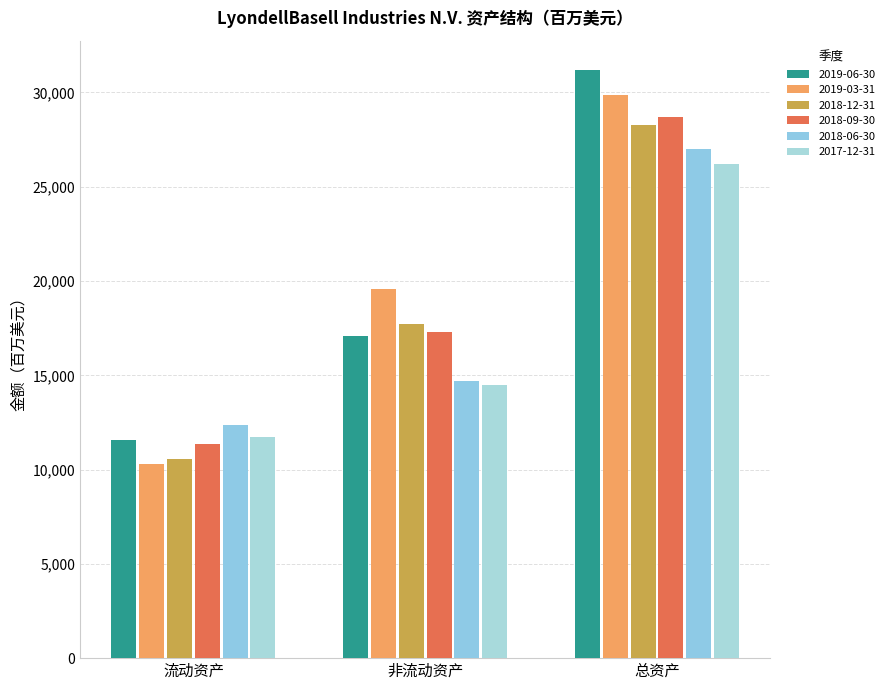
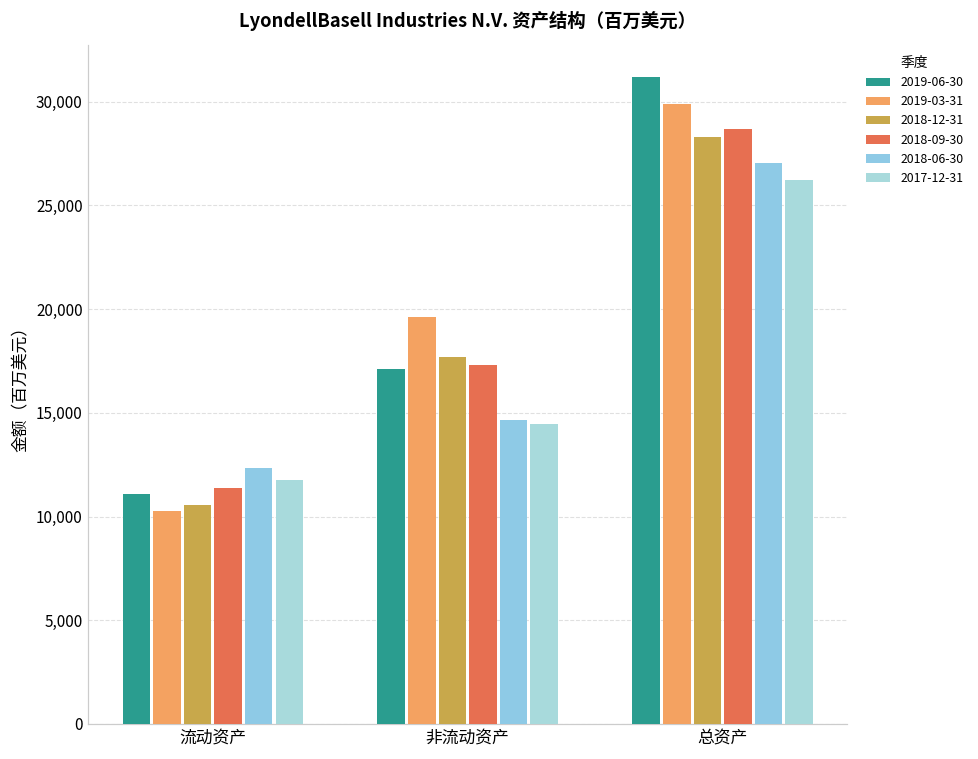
  {
    "2019-06-30": {
-     "流动资产": "11,600",
+     "流动资产": "11,100",
      "非流动资产": "17,100",
      "总资产": "31,200"
    }
  }
